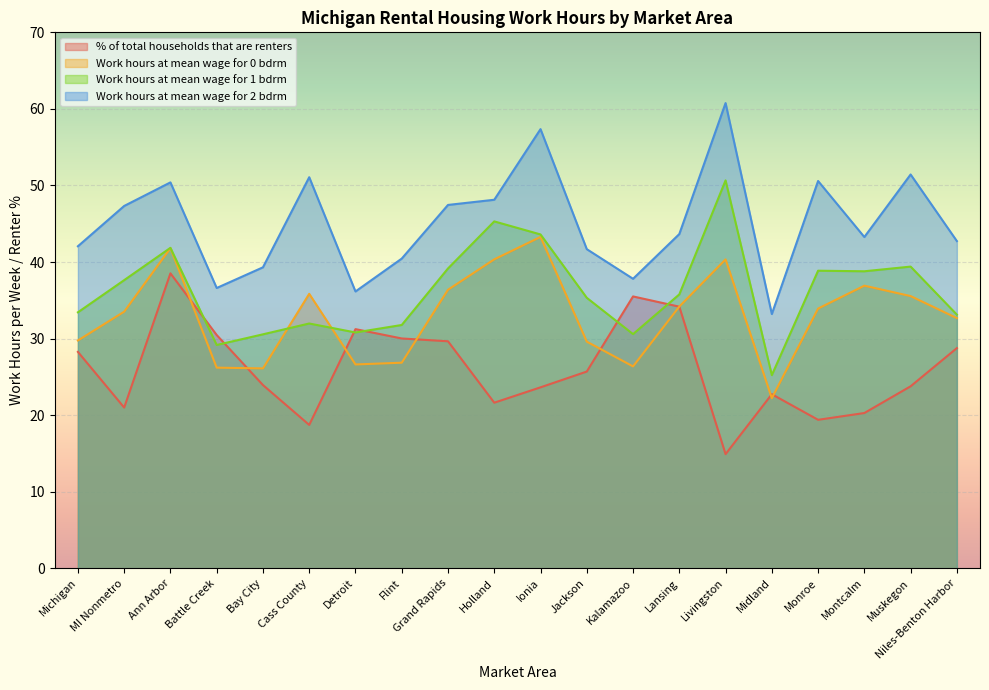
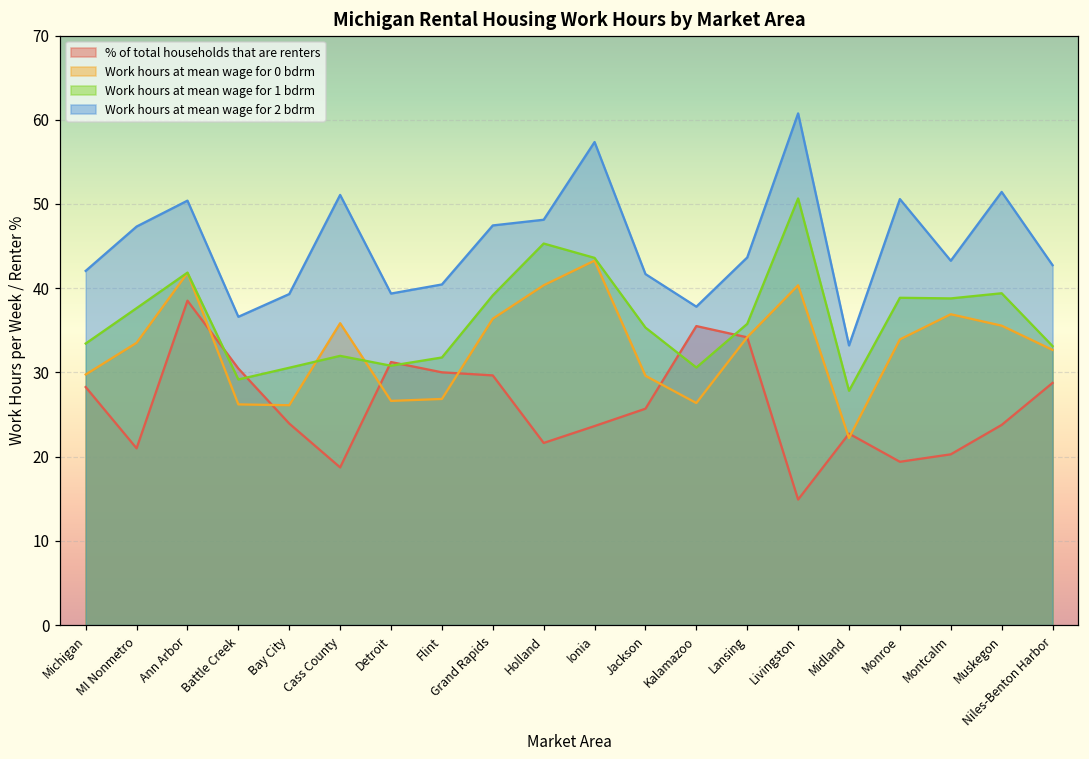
  {
    "Work hours at mean wage for 1 bdrm": {
      "Michigan": 33,
      "MI Nonmetro": 38,
      "Battle Creek": 29,
      "Bay City": 31,
      "Cass County": 32,
      "Detroit": 31,
      "Flint": 32,
      "Grand Rapids": 39,
      "Holland": 45,
      "Jackson": 35,
      "Kalamazoo": 31,
      "Lansing": 36,
      "Livingston": 51,
-     "Midland": 25,
+     "Midland": 28,
      "Monroe": 39,
      "Montcalm": 39,
      "Muskegon": 39,
      "Niles-Benton Harbor": 33
    },
    "Work hours at mean wage for 2 bdrm": {
      "Michigan": 42,
      "MI Nonmetro": 47,
      "Ann Arbor": 50,
      "Battle Creek": 37,
      "Bay City": 39,
      "Cass County": 51,
-     "Detroit": 36,
+     "Detroit": 39,
      "Flint": 40,
      "Grand Rapids": 47,
      "Holland": 48,
      "Ionia": 57,
      "Jackson": 42,
      "Kalamazoo": 38,
      "Lansing": 44,
      "Livingston": 61,
      "Midland": 33,
      "Monroe": 51,
      "Montcalm": 43,
      "Muskegon": 51,
      "Niles-Benton Harbor": 43
    }
  }
